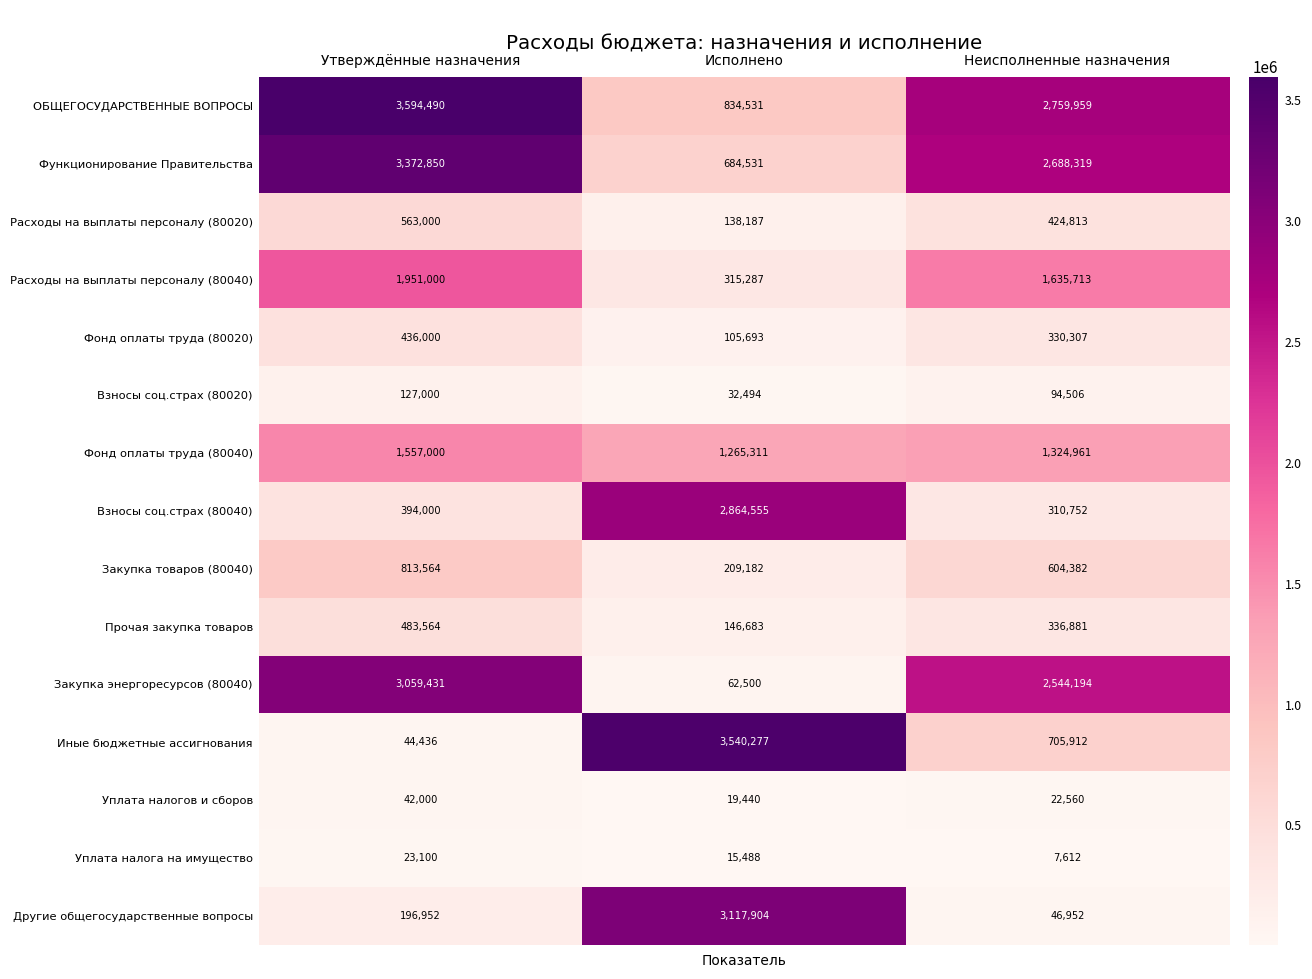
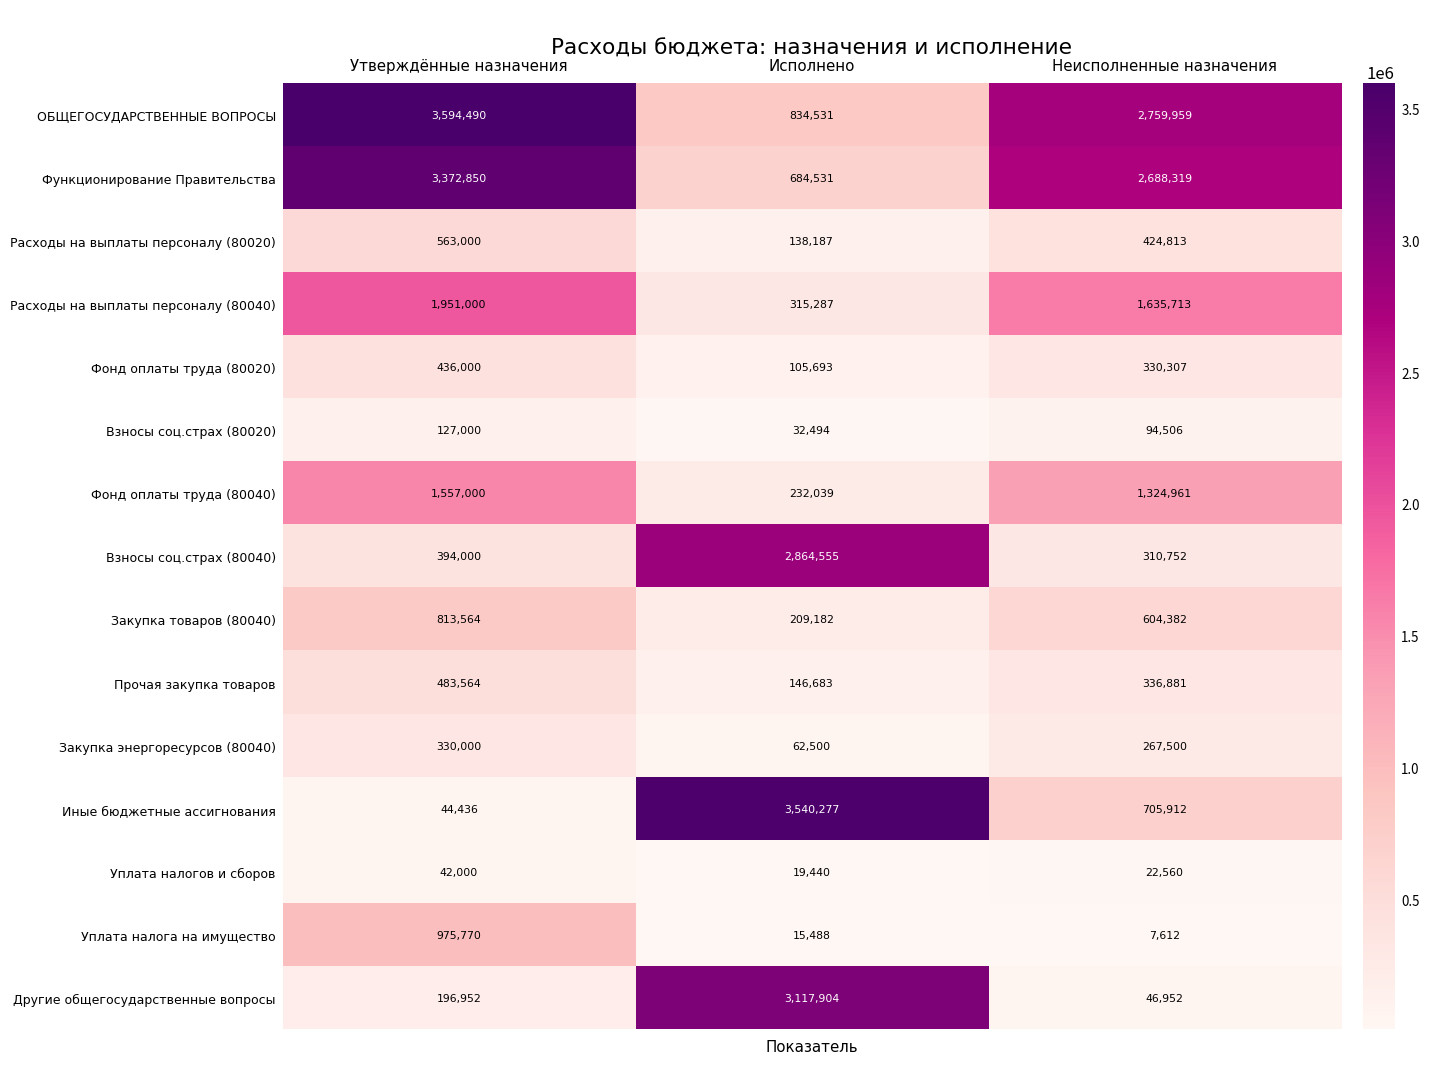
  {
    "ОБЩЕГОСУДАРСТВЕННЫЕ ВОПРОСЫ": {
      "Утверждённые назначения": "3,594,490",
      "Исполнено": "834,531",
      "Неисполненные назначения": "2,759,959"
    },
    "Функционирование Правительства": {
      "Утверждённые назначения": "3,372,850",
      "Исполнено": "684,531",
      "Неисполненные назначения": "2,688,319"
    },
    "Расходы на выплаты персоналу (80020)": {
      "Утверждённые назначения": "563,000",
      "Исполнено": "138,187",
      "Неисполненные назначения": "424,813"
    },
    "Расходы на выплаты персоналу (80040)": {
      "Утверждённые назначения": "1,951,000",
      "Исполнено": "315,287",
      "Неисполненные назначения": "1,635,713"
    },
    "Фонд оплаты труда (80020)": {
      "Утверждённые назначения": "436,000",
      "Исполнено": "105,693",
      "Неисполненные назначения": "330,307"
    },
    "Взносы соц.страх (80020)": {
      "Утверждённые назначения": "127,000",
      "Исполнено": "32,494",
      "Неисполненные назначения": "94,506"
    },
    "Фонд оплаты труда (80040)": {
      "Утверждённые назначения": "1,557,000",
-     "Исполнено": "1,265,311",
+     "Исполнено": "232,039",
      "Неисполненные назначения": "1,324,961"
    },
    "Взносы соц.страх (80040)": {
      "Утверждённые назначения": "394,000",
      "Исполнено": "2,864,555",
      "Неисполненные назначения": "310,752"
    },
    "Закупка товаров (80040)": {
      "Утверждённые назначения": "813,564",
      "Исполнено": "209,182",
      "Неисполненные назначения": "604,382"
    },
    "Прочая закупка товаров": {
      "Утверждённые назначения": "483,564",
      "Исполнено": "146,683",
      "Неисполненные назначения": "336,881"
    },
    "Закупка энергоресурсов (80040)": {
-     "Утверждённые назначения": "3,059,431",
+     "Утверждённые назначения": "330,000",
      "Исполнено": "62,500",
-     "Неисполненные назначения": "2,544,194"
+     "Неисполненные назначения": "267,500"
    },
    "Иные бюджетные ассигнования": {
      "Утверждённые назначения": "44,436",
      "Исполнено": "3,540,277",
      "Неисполненные назначения": "705,912"
    },
    "Уплата налогов и сборов": {
      "Утверждённые назначения": "42,000",
      "Исполнено": "19,440",
      "Неисполненные назначения": "22,560"
    },
    "Уплата налога на имущество": {
-     "Утверждённые назначения": "23,100",
+     "Утверждённые назначения": "975,770",
      "Исполнено": "15,488",
      "Неисполненные назначения": "7,612"
    },
    "Другие общегосударственные вопросы": {
      "Утверждённые назначения": "196,952",
      "Исполнено": "3,117,904",
      "Неисполненные назначения": "46,952"
    }
  }
